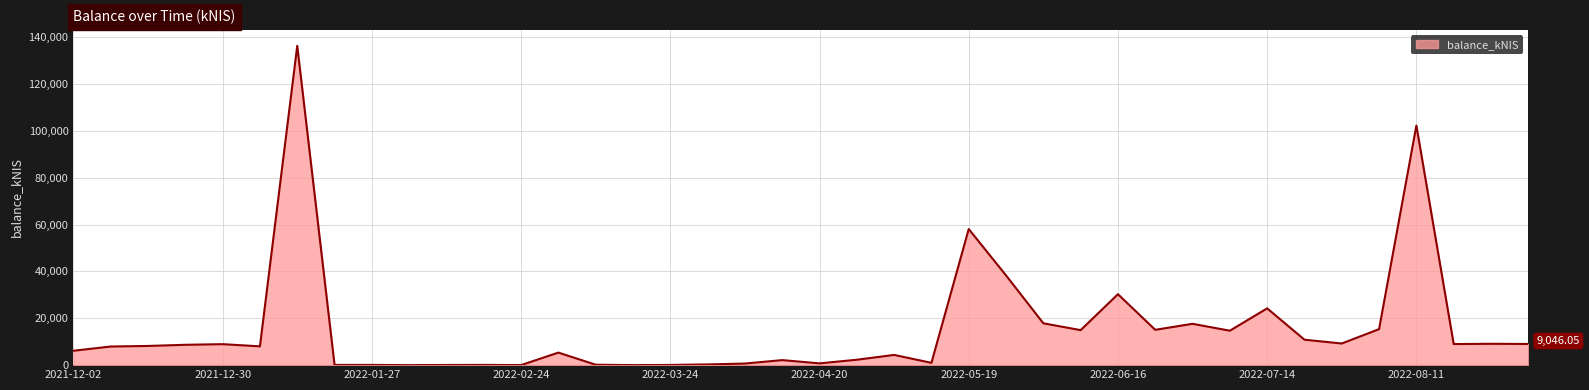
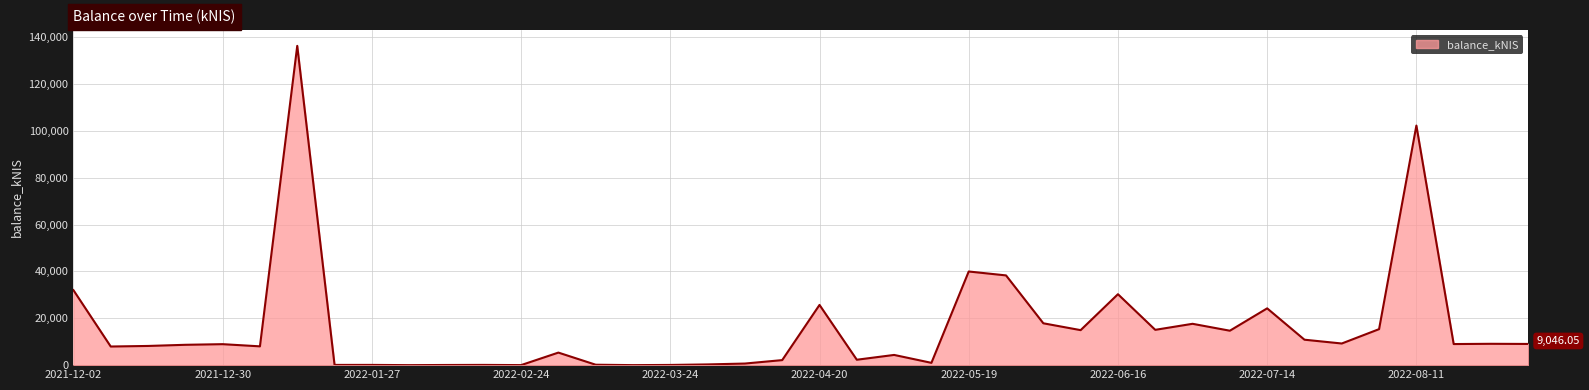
  {
-   "2021-12-02": "6,000",
+   "2021-12-02": "32,000",
    "2021-12-30": "9,000",
    "2022-01-27": "0",
    "2022-02-24": "0",
    "2022-03-24": "0",
-   "2022-04-20": "1,000",
-   "2022-05-19": "58,000",
+   "2022-04-20": "26,000",
+   "2022-05-19": "40,000",
    "2022-06-16": "30,000",
    "2022-07-14": "24,000",
    "2022-08-11": "102,000"
  }
